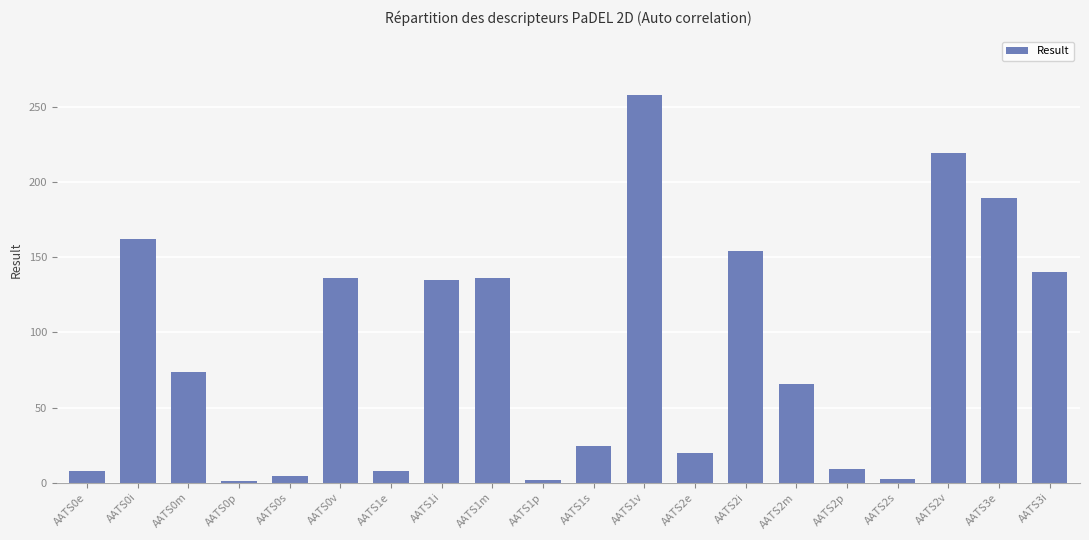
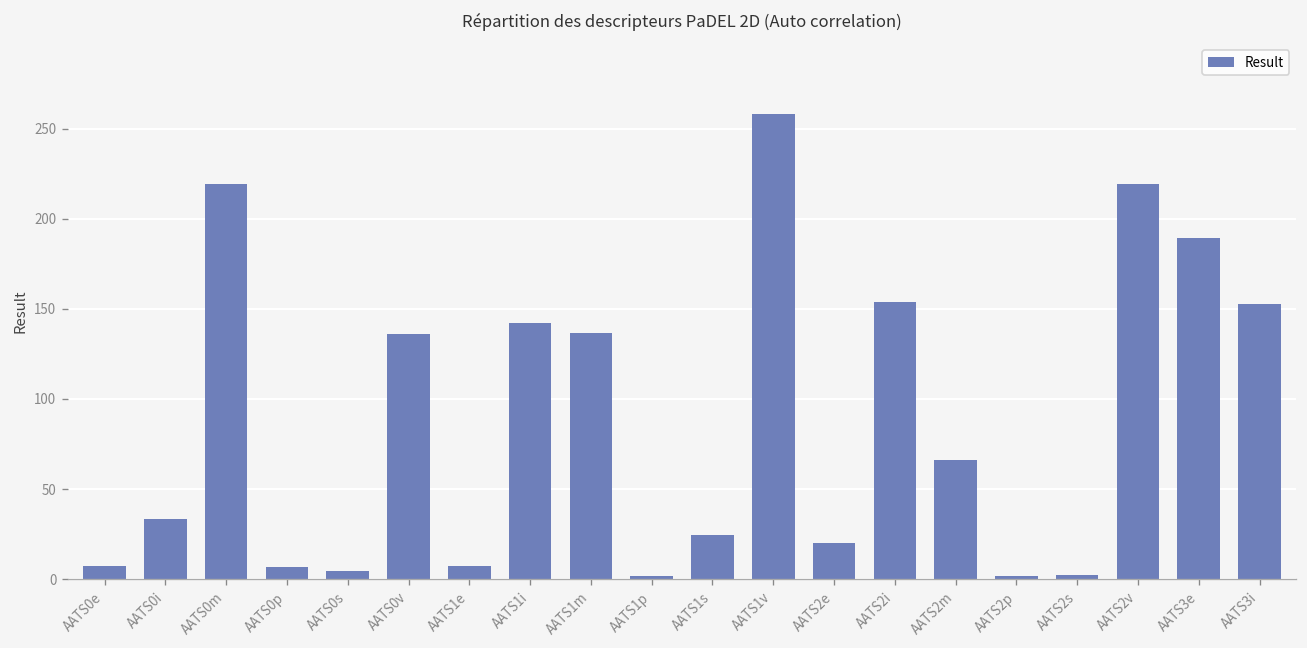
  {
    "AATS0e": 7,
-   "AATS0i": 162,
-   "AATS0m": 74,
-   "AATS0p": 1,
+   "AATS0i": 33,
+   "AATS0m": 219,
+   "AATS0p": 7,
    "AATS0s": 4,
    "AATS0v": 136,
    "AATS1e": 8,
-   "AATS1i": 135,
+   "AATS1i": 142,
    "AATS1m": 137,
    "AATS1p": 2,
    "AATS1s": 25,
    "AATS1v": 258,
    "AATS2e": 20,
    "AATS2i": 154,
    "AATS2m": 66,
-   "AATS2p": 9,
+   "AATS2p": 2,
    "AATS2s": 2,
    "AATS2v": 219,
    "AATS3e": 189,
-   "AATS3i": 140
+   "AATS3i": 153
  }
